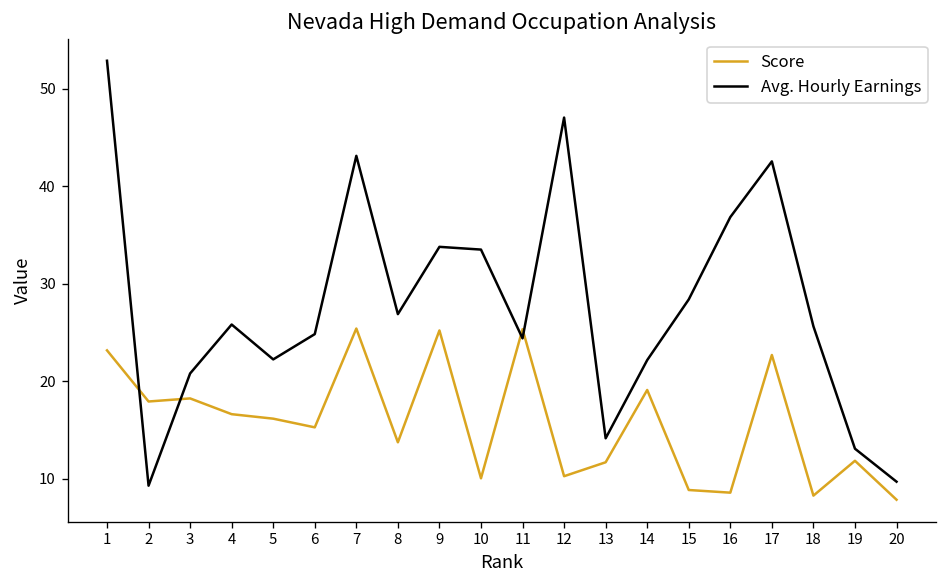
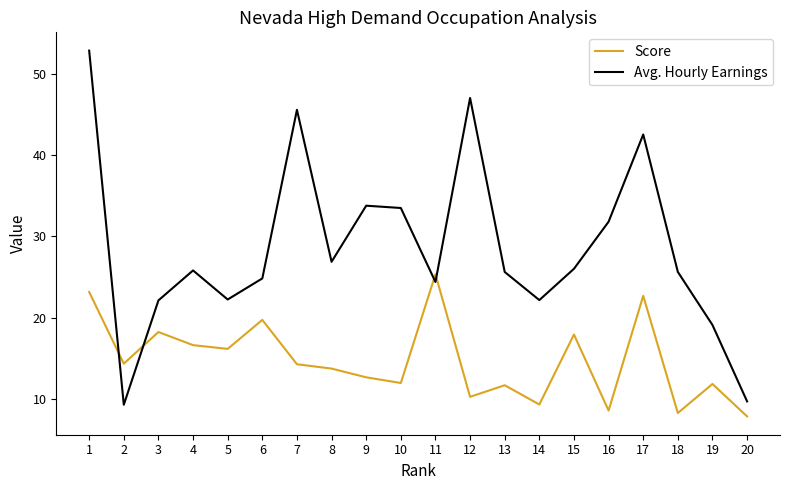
  {
    "Score": {
      "1": 23,
-     "2": 18,
+     "2": 14,
      "3": 18,
      "4": 17,
      "5": 16,
-     "6": 15,
-     "7": 25,
+     "6": 20,
+     "7": 14,
      "8": 14,
-     "9": 25,
-     "10": 10,
+     "9": 13,
+     "10": 12,
      "11": 25,
      "12": 10,
      "13": 12,
-     "14": 19,
-     "15": 9,
+     "14": 9,
+     "15": 18,
      "16": 9,
      "17": 23,
      "18": 8,
      "19": 12,
      "20": 8
    },
    "Avg. Hourly Earnings": {
      "1": 53,
      "2": 9,
-     "3": 21,
+     "3": 22,
      "4": 26,
      "5": 22,
      "6": 25,
-     "7": 43,
+     "7": 46,
      "8": 27,
      "9": 34,
      "10": 33,
      "11": 24,
      "12": 47,
-     "13": 14,
+     "13": 26,
      "14": 22,
-     "15": 28,
-     "16": 37,
+     "15": 26,
+     "16": 32,
      "17": 43,
      "18": 26,
-     "19": 13,
+     "19": 19,
      "20": 10
    }
  }
